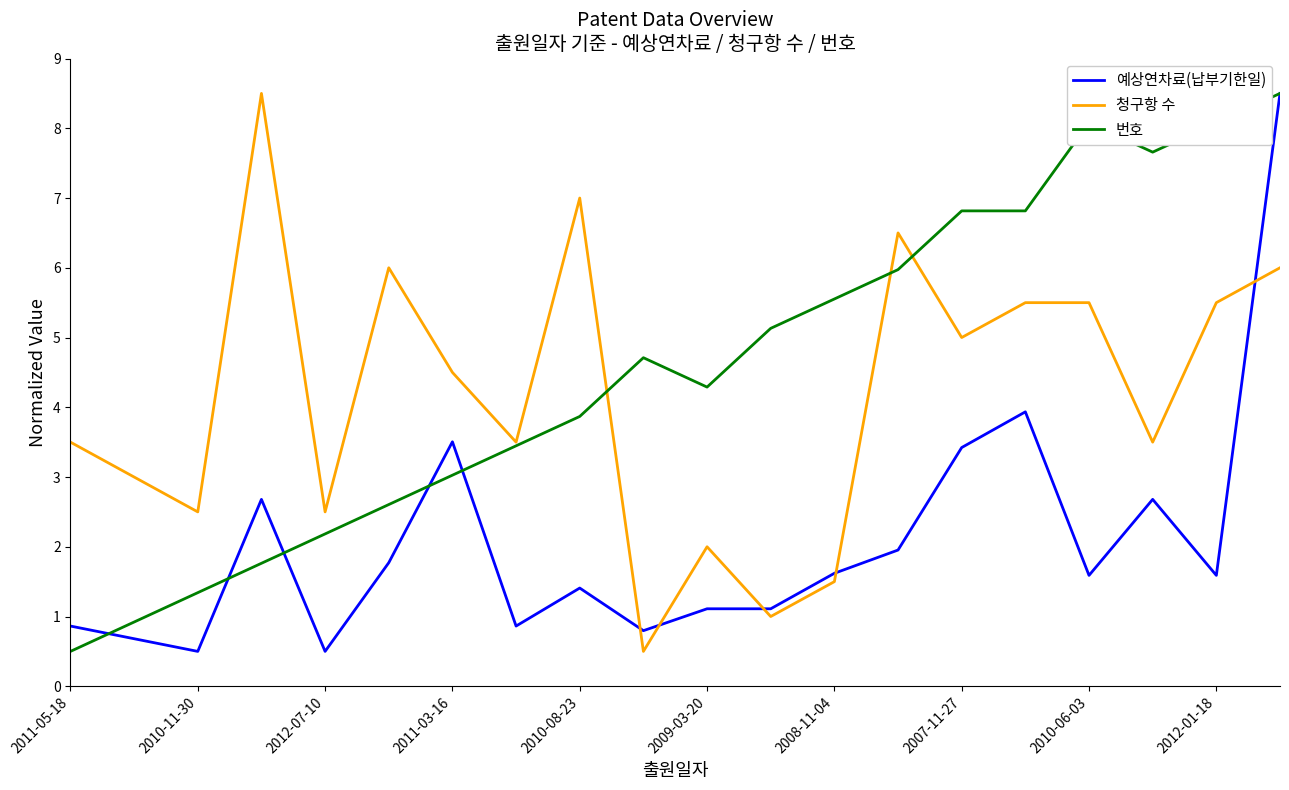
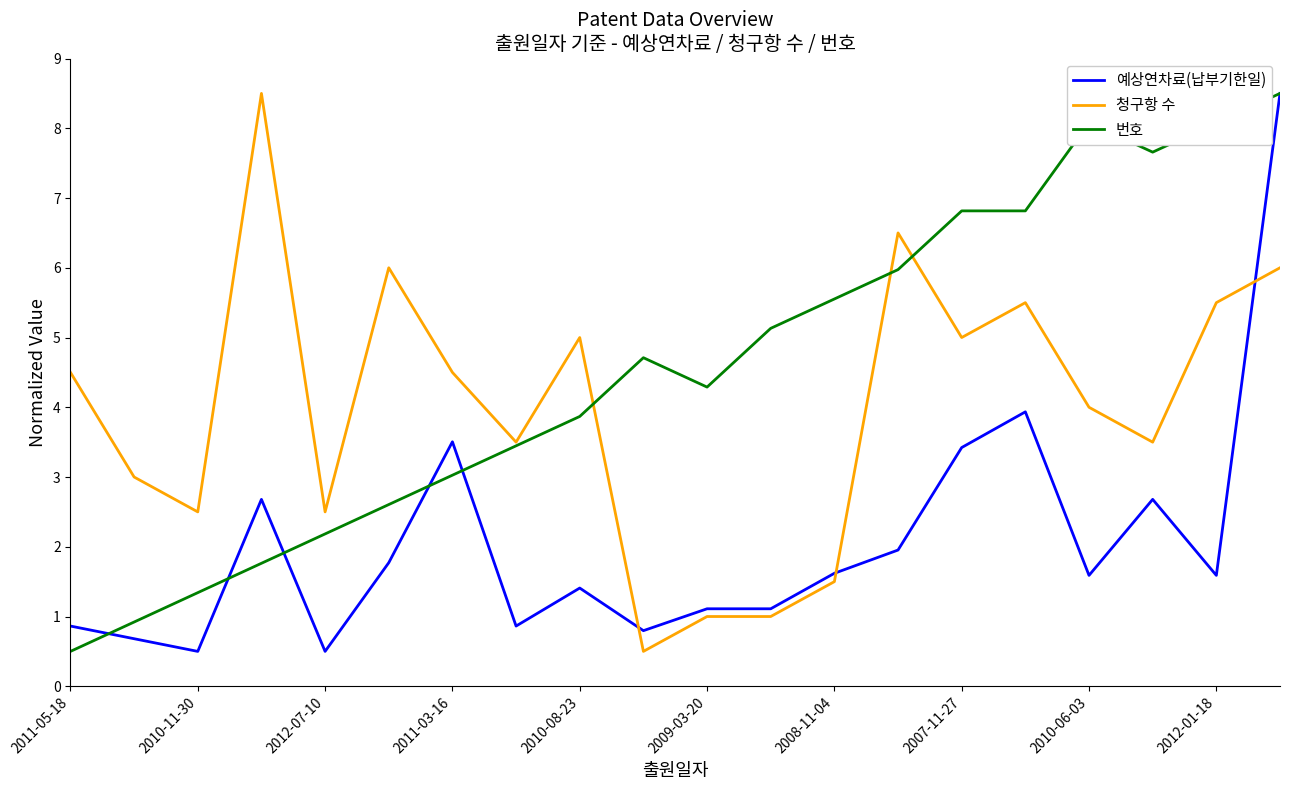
  {
    "예상연차료(납부기한일)": {
      "2011-05-18": 0.9,
      "2010-11-30": 0.5,
      "2012-07-10": 0.5,
      "2011-03-16": 3.5,
      "2010-08-23": 1.4,
      "2009-03-20": 1.1,
      "2008-11-04": 1.6,
      "2007-11-27": 3.4,
      "2010-06-03": 1.6,
      "2012-01-18": 1.6
    },
    "청구항 수": {
-     "2011-05-18": 3.5,
+     "2011-05-18": 4.5,
      "2010-11-30": 2.5,
      "2012-07-10": 2.5,
      "2011-03-16": 4.5,
-     "2010-08-23": 7.0,
-     "2009-03-20": 2.0,
+     "2010-08-23": 5.0,
+     "2009-03-20": 1.0,
      "2008-11-04": 1.5,
      "2007-11-27": 5.0,
-     "2010-06-03": 5.5,
+     "2010-06-03": 4.0,
      "2012-01-18": 5.5
    },
    "번호": {
      "2011-05-18": 0.5,
      "2010-11-30": 1.3,
      "2012-07-10": 2.2,
      "2011-03-16": 3.0,
      "2010-08-23": 3.9,
      "2009-03-20": 4.3,
      "2008-11-04": 5.6,
      "2007-11-27": 6.8
    }
  }
